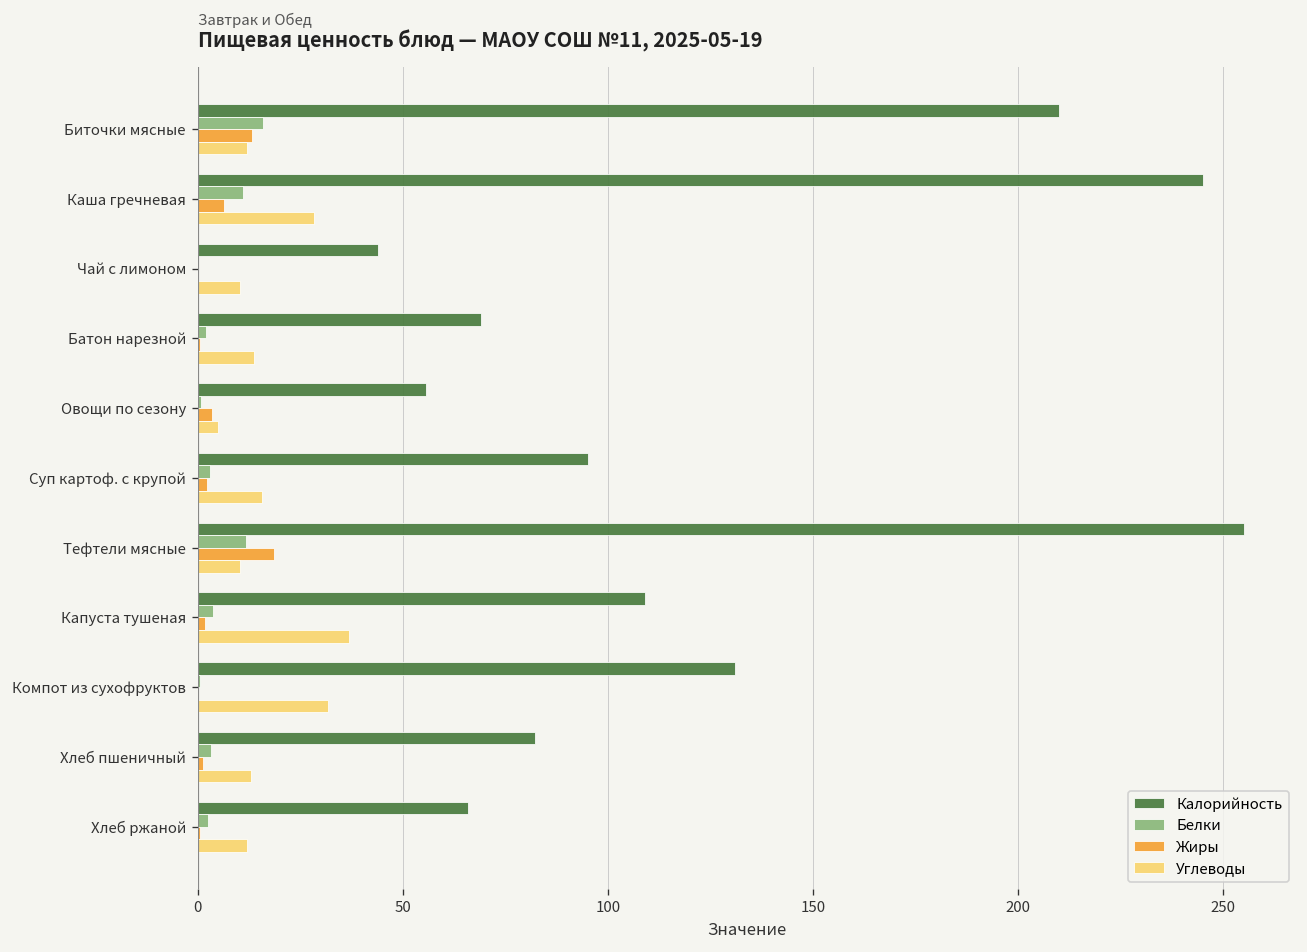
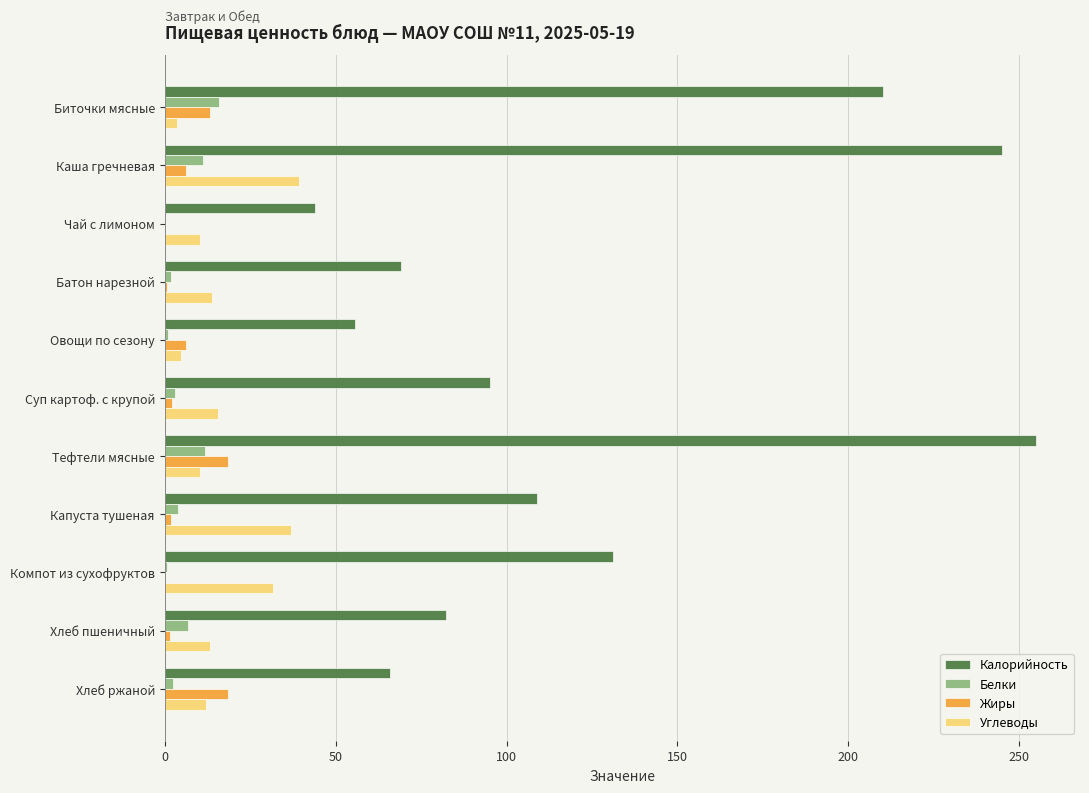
  {
    "Калорийность": {
      "Биточки мясные": 210,
      "Каша гречневая": 245,
      "Чай с лимоном": 44,
      "Батон нарезной": 69,
      "Овощи по сезону": 56,
      "Суп картоф. с крупой": 95,
      "Тефтели мясные": 255,
      "Капуста тушеная": 109,
      "Компот из сухофруктов": 131,
      "Хлеб пшеничный": 82,
      "Хлеб ржаной": 66
    },
    "Белки": {
      "Биточки мясные": 16,
      "Каша гречневая": 11,
      "Батон нарезной": 2,
      "Овощи по сезону": 1,
      "Суп картоф. с крупой": 3,
      "Тефтели мясные": 12,
      "Капуста тушеная": 4,
-     "Хлеб пшеничный": 3,
+     "Хлеб пшеничный": 7,
      "Хлеб ржаной": 2
    },
    "Жиры": {
      "Биточки мясные": 13,
      "Каша гречневая": 6,
      "Чай с лимоном": 0,
-     "Овощи по сезону": 4,
+     "Овощи по сезону": 6,
      "Суп картоф. с крупой": 2,
      "Тефтели мясные": 19,
      "Капуста тушеная": 2,
      "Хлеб пшеничный": 1,
-     "Хлеб ржаной": 1
+     "Хлеб ржаной": 19
    },
    "Углеводы": {
-     "Биточки мясные": 12,
-     "Каша гречневая": 28,
+     "Биточки мясные": 4,
+     "Каша гречневая": 39,
      "Чай с лимоном": 10,
      "Батон нарезной": 14,
      "Овощи по сезону": 5,
      "Суп картоф. с крупой": 16,
      "Тефтели мясные": 10,
      "Капуста тушеная": 37,
      "Компот из сухофруктов": 32,
      "Хлеб пшеничный": 13,
      "Хлеб ржаной": 12
    }
  }
